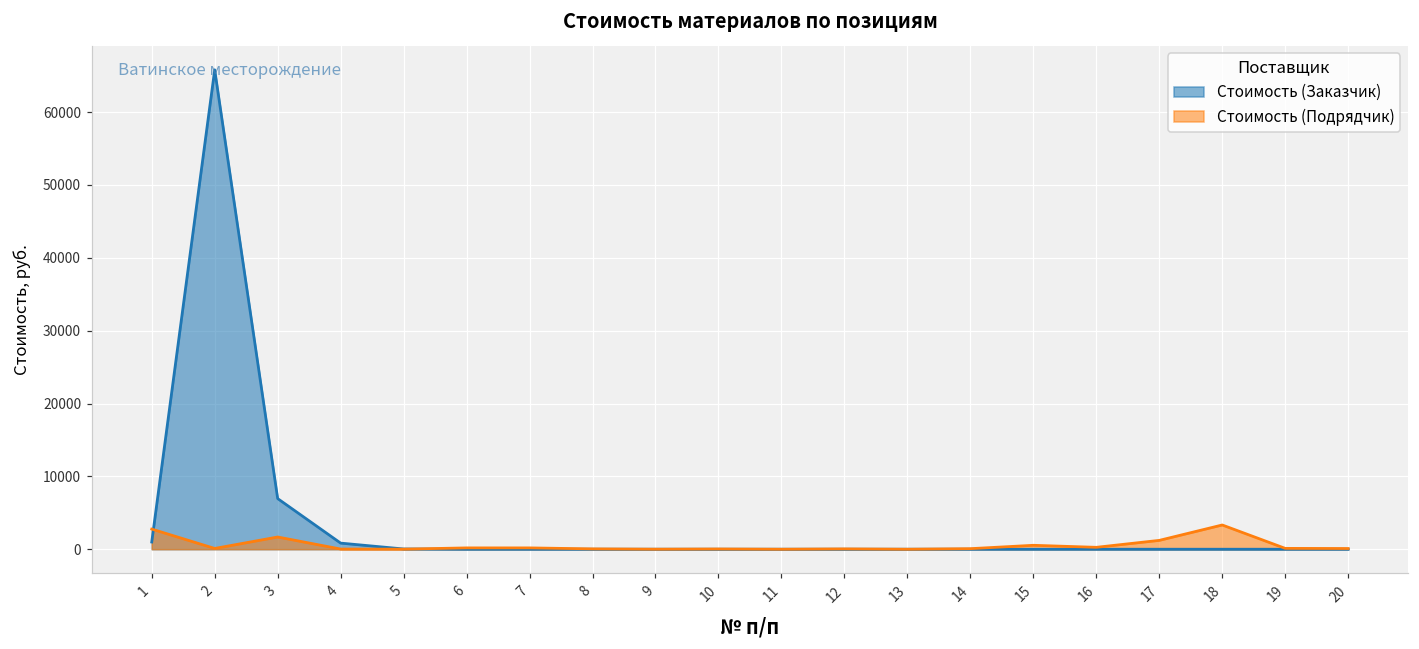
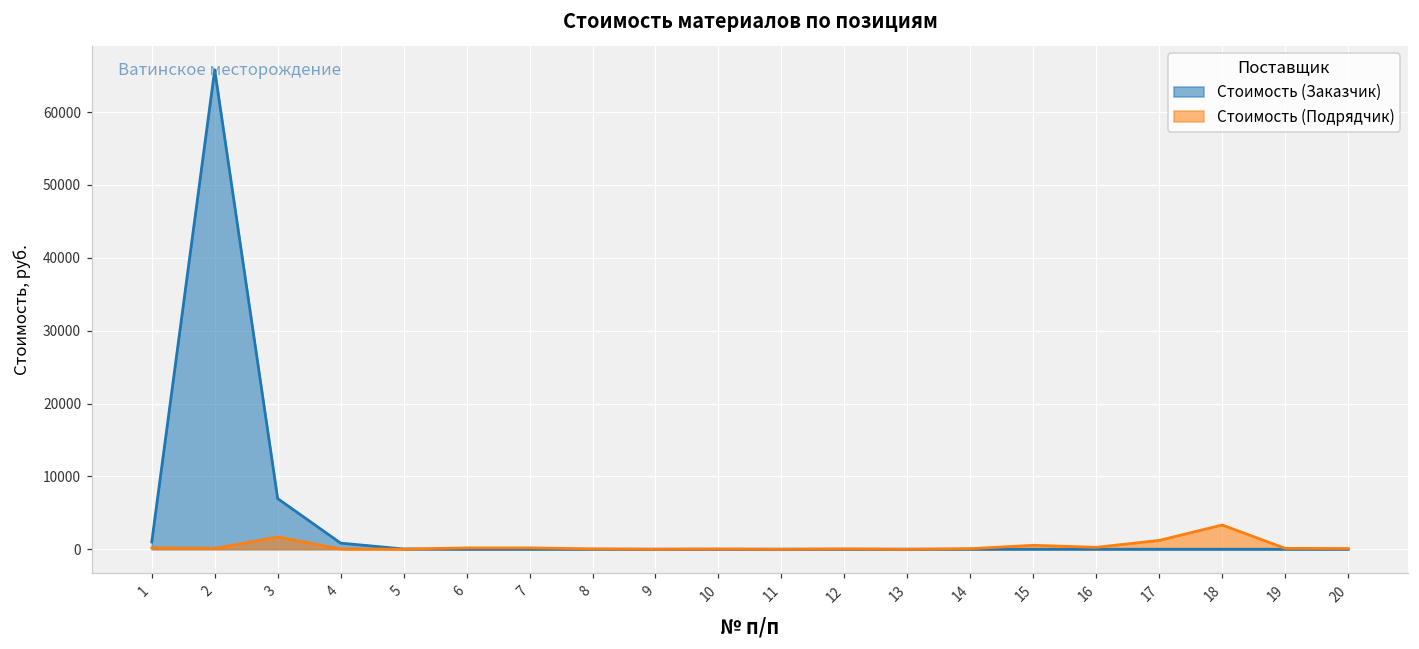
  {
    "Стоимость (Заказчик)": {
      "1": 1000,
      "2": 66000,
      "3": 7000,
      "4": 1000,
      "15": 0,
      "17": 0,
      "18": 0
    },
    "Стоимость (Подрядчик)": {
-     "1": 3000,
+     "1": 0,
      "2": 0,
      "3": 2000,
      "4": 0,
      "15": 1000,
      "17": 1000,
      "18": 3000
    }
  }
